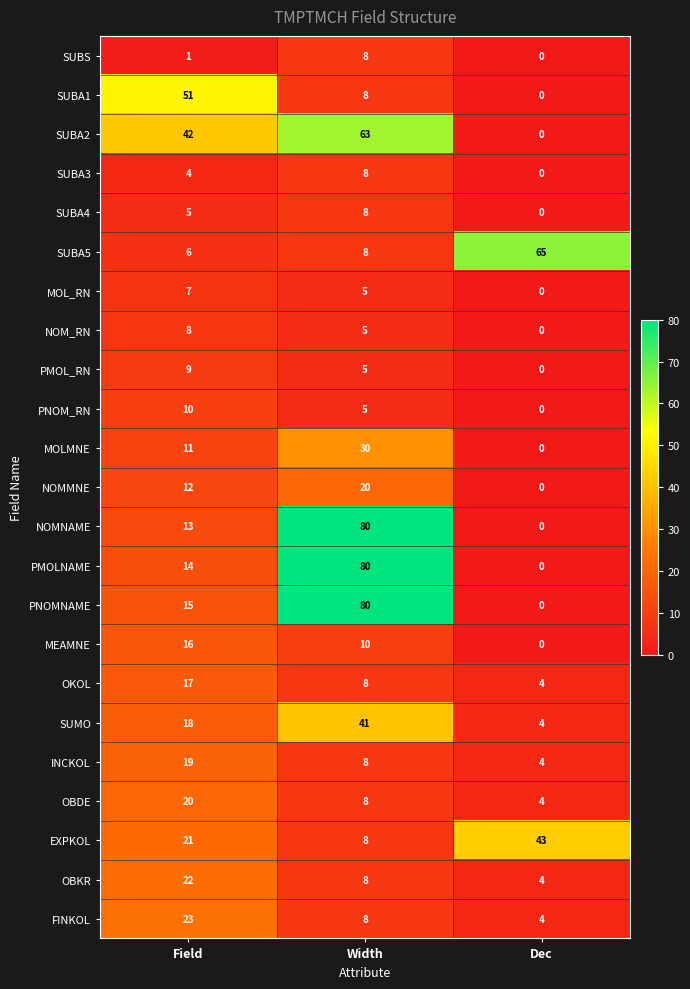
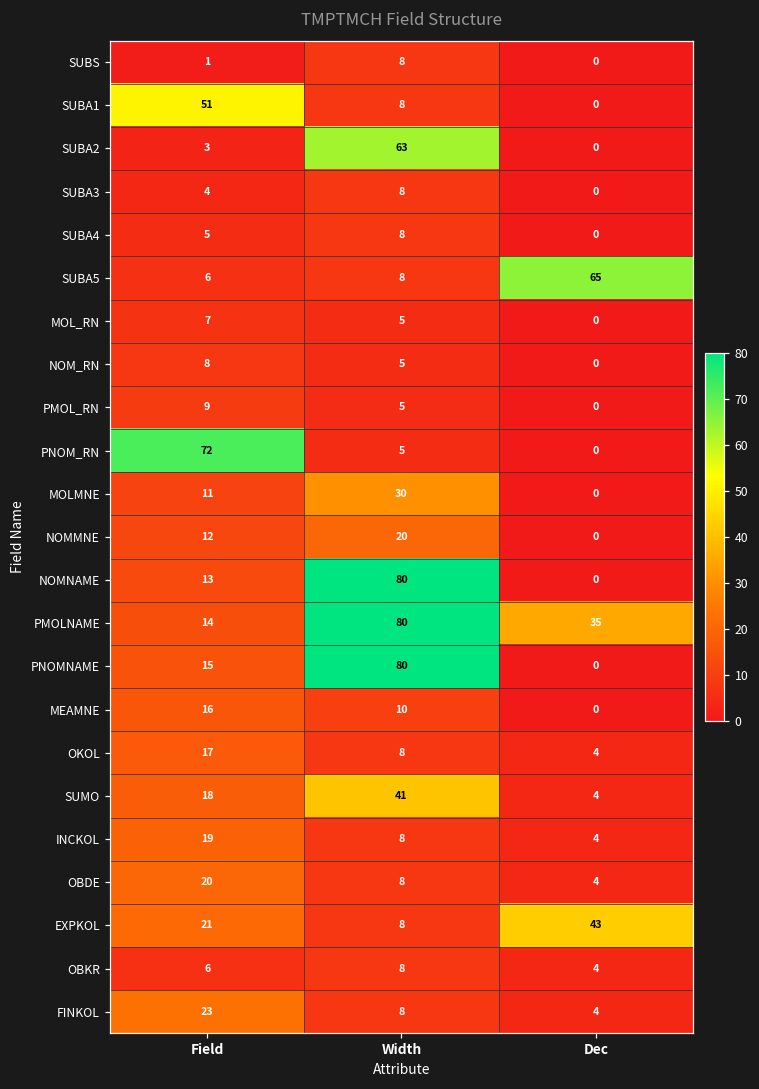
  {
    "SUBS": {
      "Field": 1,
      "Width": 8,
      "Dec": 0
    },
    "SUBA1": {
      "Field": 51,
      "Width": 8,
      "Dec": 0
    },
    "SUBA2": {
-     "Field": 42,
+     "Field": 3,
      "Width": 63,
      "Dec": 0
    },
    "SUBA3": {
      "Field": 4,
      "Width": 8,
      "Dec": 0
    },
    "SUBA4": {
      "Field": 5,
      "Width": 8,
      "Dec": 0
    },
    "SUBA5": {
      "Field": 6,
      "Width": 8,
      "Dec": 65
    },
    "MOL_RN": {
      "Field": 7,
      "Width": 5,
      "Dec": 0
    },
    "NOM_RN": {
      "Field": 8,
      "Width": 5,
      "Dec": 0
    },
    "PMOL_RN": {
      "Field": 9,
      "Width": 5,
      "Dec": 0
    },
    "PNOM_RN": {
-     "Field": 10,
+     "Field": 72,
      "Width": 5,
      "Dec": 0
    },
    "MOLMNE": {
      "Field": 11,
      "Width": 30,
      "Dec": 0
    },
    "NOMMNE": {
      "Field": 12,
      "Width": 20,
      "Dec": 0
    },
    "NOMNAME": {
      "Field": 13,
      "Width": 80,
      "Dec": 0
    },
    "PMOLNAME": {
      "Field": 14,
      "Width": 80,
-     "Dec": 0
+     "Dec": 35
    },
    "PNOMNAME": {
      "Field": 15,
      "Width": 80,
      "Dec": 0
    },
    "MEAMNE": {
      "Field": 16,
      "Width": 10,
      "Dec": 0
    },
    "OKOL": {
      "Field": 17,
      "Width": 8,
      "Dec": 4
    },
    "SUMO": {
      "Field": 18,
      "Width": 41,
      "Dec": 4
    },
    "INCKOL": {
      "Field": 19,
      "Width": 8,
      "Dec": 4
    },
    "OBDE": {
      "Field": 20,
      "Width": 8,
      "Dec": 4
    },
    "EXPKOL": {
      "Field": 21,
      "Width": 8,
      "Dec": 43
    },
    "OBKR": {
-     "Field": 22,
+     "Field": 6,
      "Width": 8,
      "Dec": 4
    },
    "FINKOL": {
      "Field": 23,
      "Width": 8,
      "Dec": 4
    }
  }
